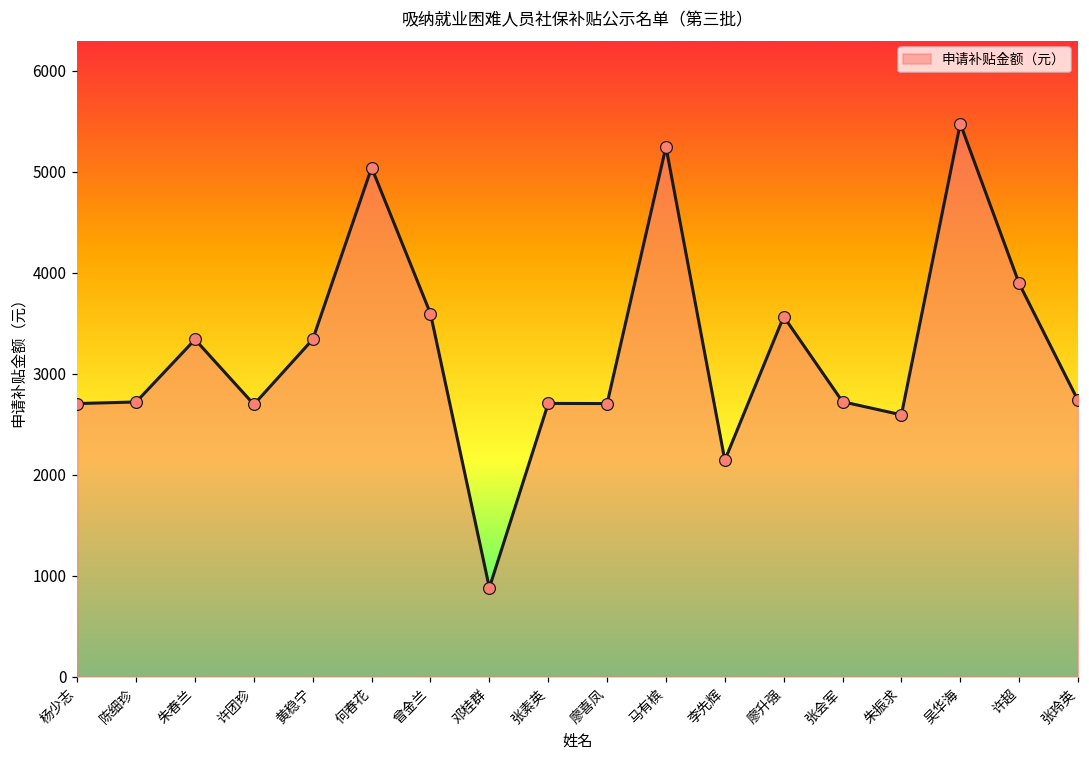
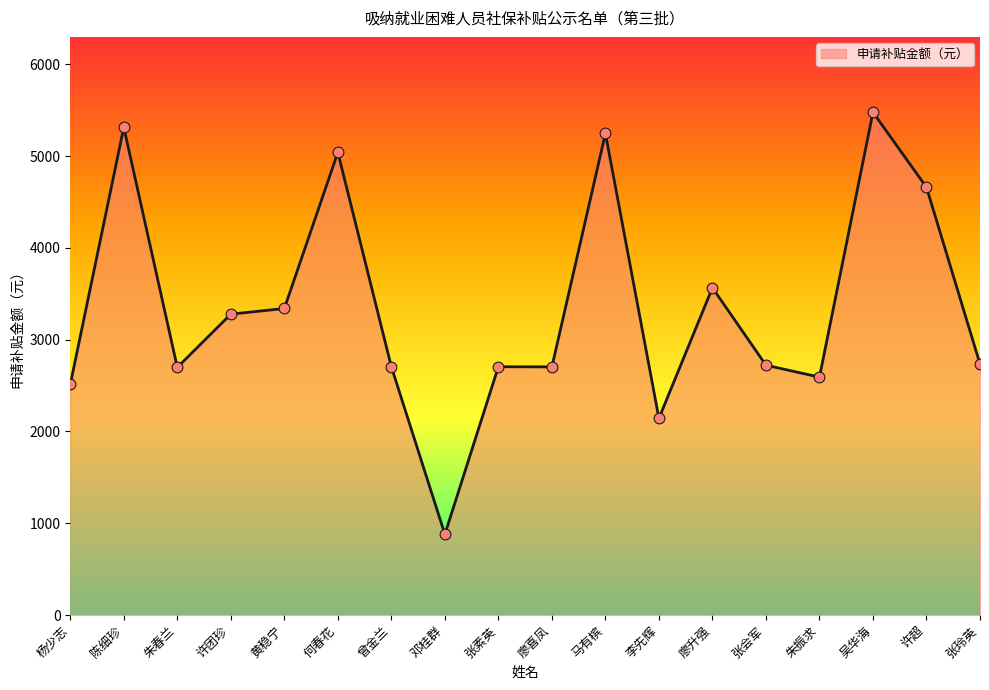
  {
-   "杨少志": 2700,
-   "陈细珍": 2700,
-   "朱春兰": 3300,
-   "许团珍": 2700,
+   "杨少志": 2500,
+   "陈细珍": 5300,
+   "朱春兰": 2700,
+   "许团珍": 3300,
    "黄稳宁": 3300,
    "何春花": 5000,
-   "曾金兰": 3600,
+   "曾金兰": 2700,
    "邓桂群": 900,
    "张素英": 2700,
    "廖喜凤": 2700,
    "马有槟": 5200,
    "李先辉": 2100,
    "廖升强": 3600,
    "张会军": 2700,
    "朱振求": 2600,
    "吴华海": 5500,
-   "许超": 3900,
+   "许超": 4700,
    "张玲英": 2700
  }
